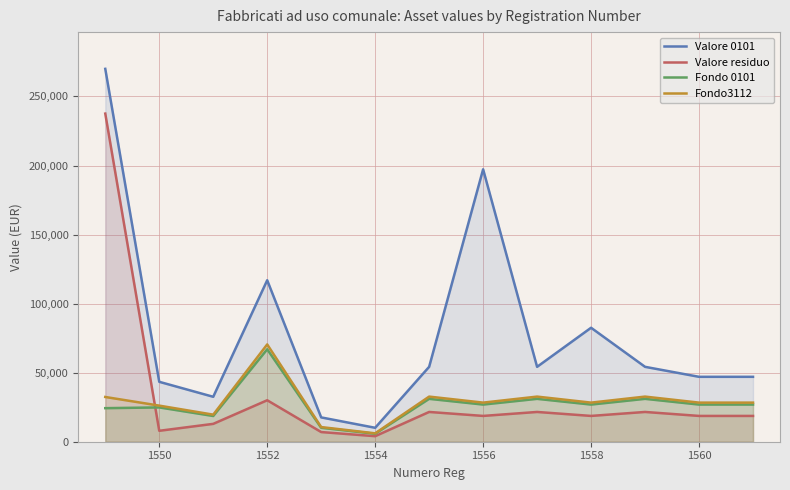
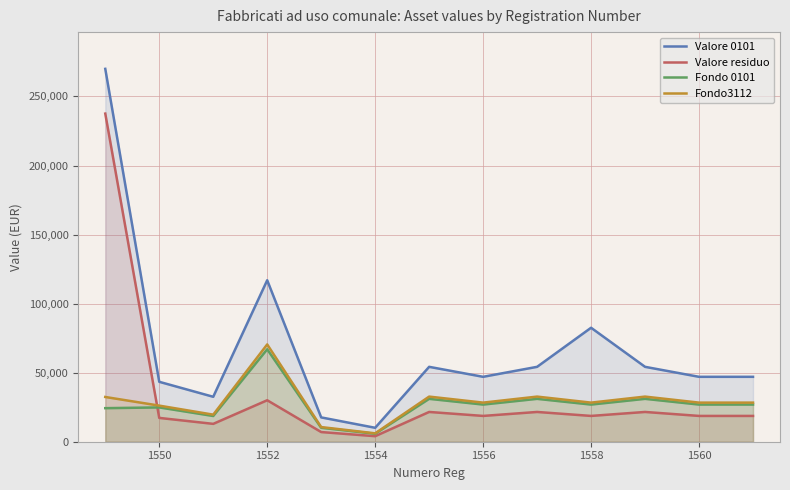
  {
    "Valore 0101": {
      "1550": "43,000",
      "1552": "117,000",
      "1554": "10,000",
-     "1556": "197,000",
+     "1556": "47,000",
      "1558": "83,000",
      "1560": "47,000"
    },
    "Valore residuo": {
-     "1550": "8,000",
+     "1550": "17,000",
      "1552": "30,000",
      "1556": "19,000",
      "1558": "19,000",
      "1560": "19,000"
    },
    "Fondo 0101": {
      "1552": "67,000"
    },
    "Fondo3112": {
      "1552": "70,000"
    }
  }
